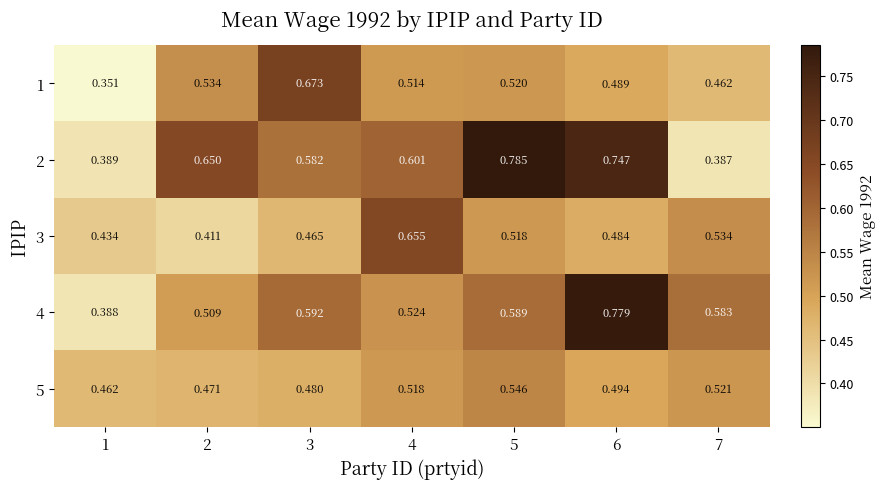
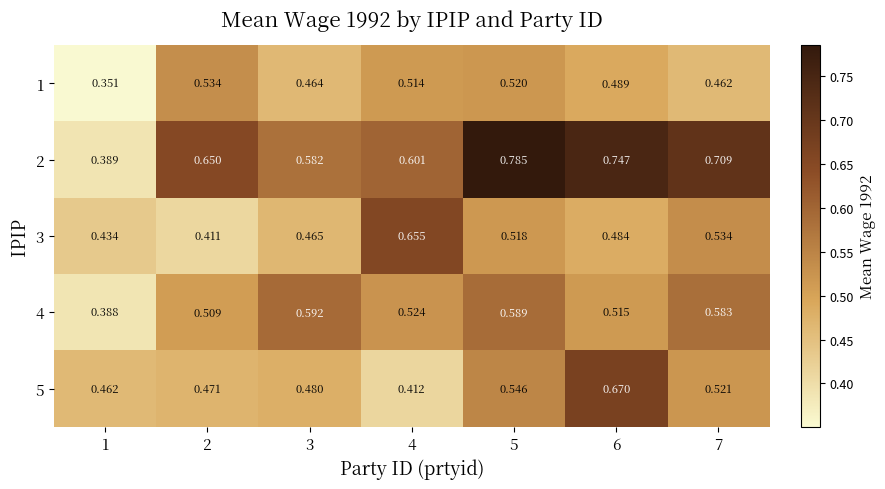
  {
    "1": {
      "1": 0.351,
      "2": 0.534,
-     "3": 0.673,
+     "3": 0.464,
      "4": 0.514,
      "5": 0.520,
      "6": 0.489,
      "7": 0.462
    },
    "2": {
      "1": 0.389,
      "2": 0.650,
      "3": 0.582,
      "4": 0.601,
      "5": 0.785,
      "6": 0.747,
-     "7": 0.387
+     "7": 0.709
    },
    "3": {
      "1": 0.434,
      "2": 0.411,
      "3": 0.465,
      "4": 0.655,
      "5": 0.518,
      "6": 0.484,
      "7": 0.534
    },
    "4": {
      "1": 0.388,
      "2": 0.509,
      "3": 0.592,
      "4": 0.524,
      "5": 0.589,
-     "6": 0.779,
+     "6": 0.515,
      "7": 0.583
    },
    "5": {
      "1": 0.462,
      "2": 0.471,
      "3": 0.480,
-     "4": 0.518,
+     "4": 0.412,
      "5": 0.546,
-     "6": 0.494,
+     "6": 0.670,
      "7": 0.521
    }
  }
